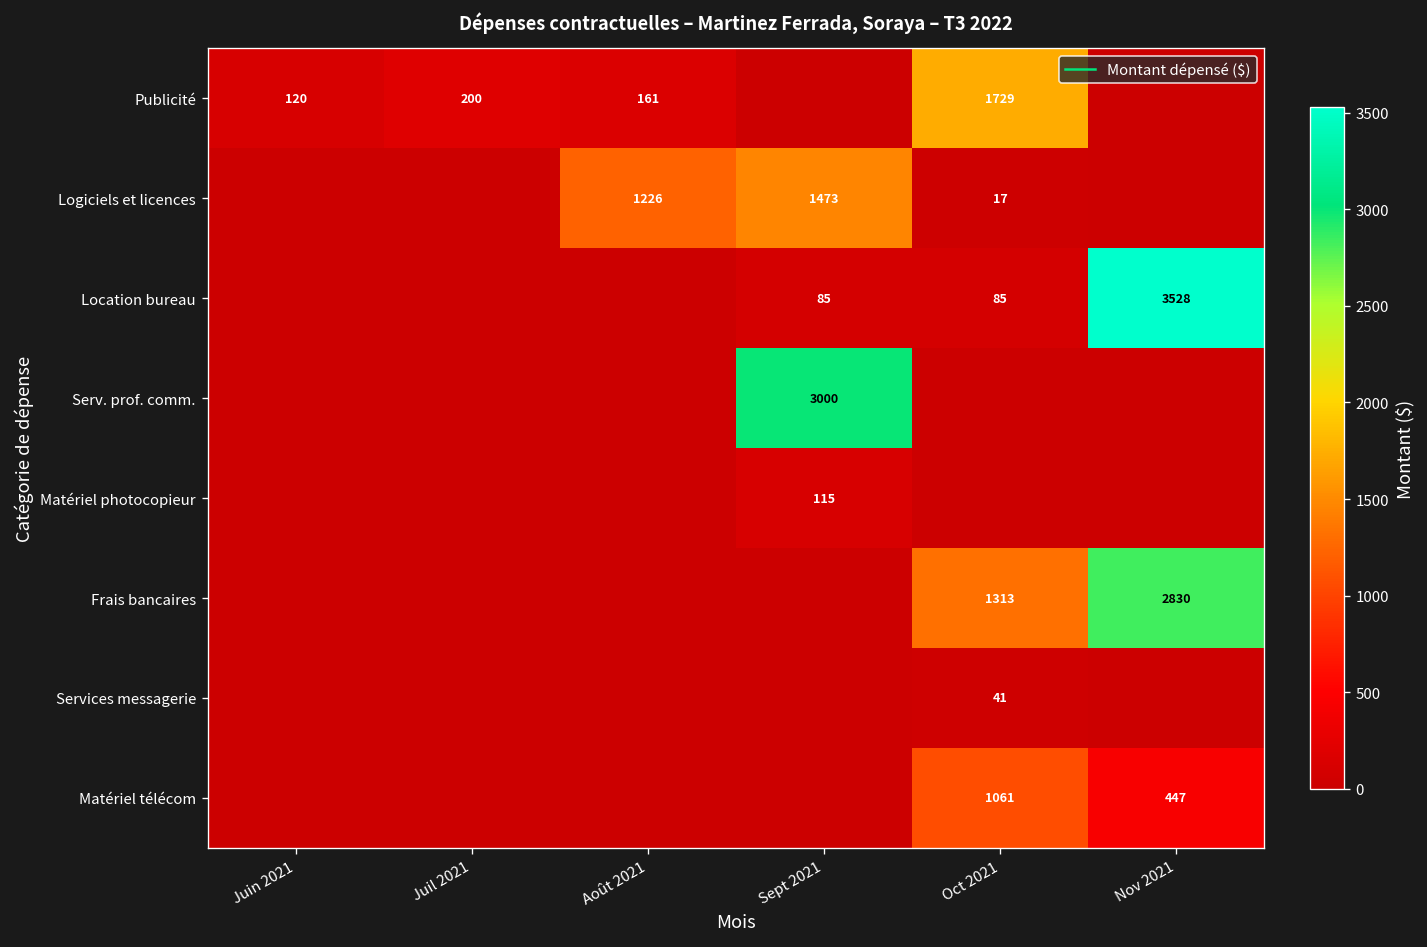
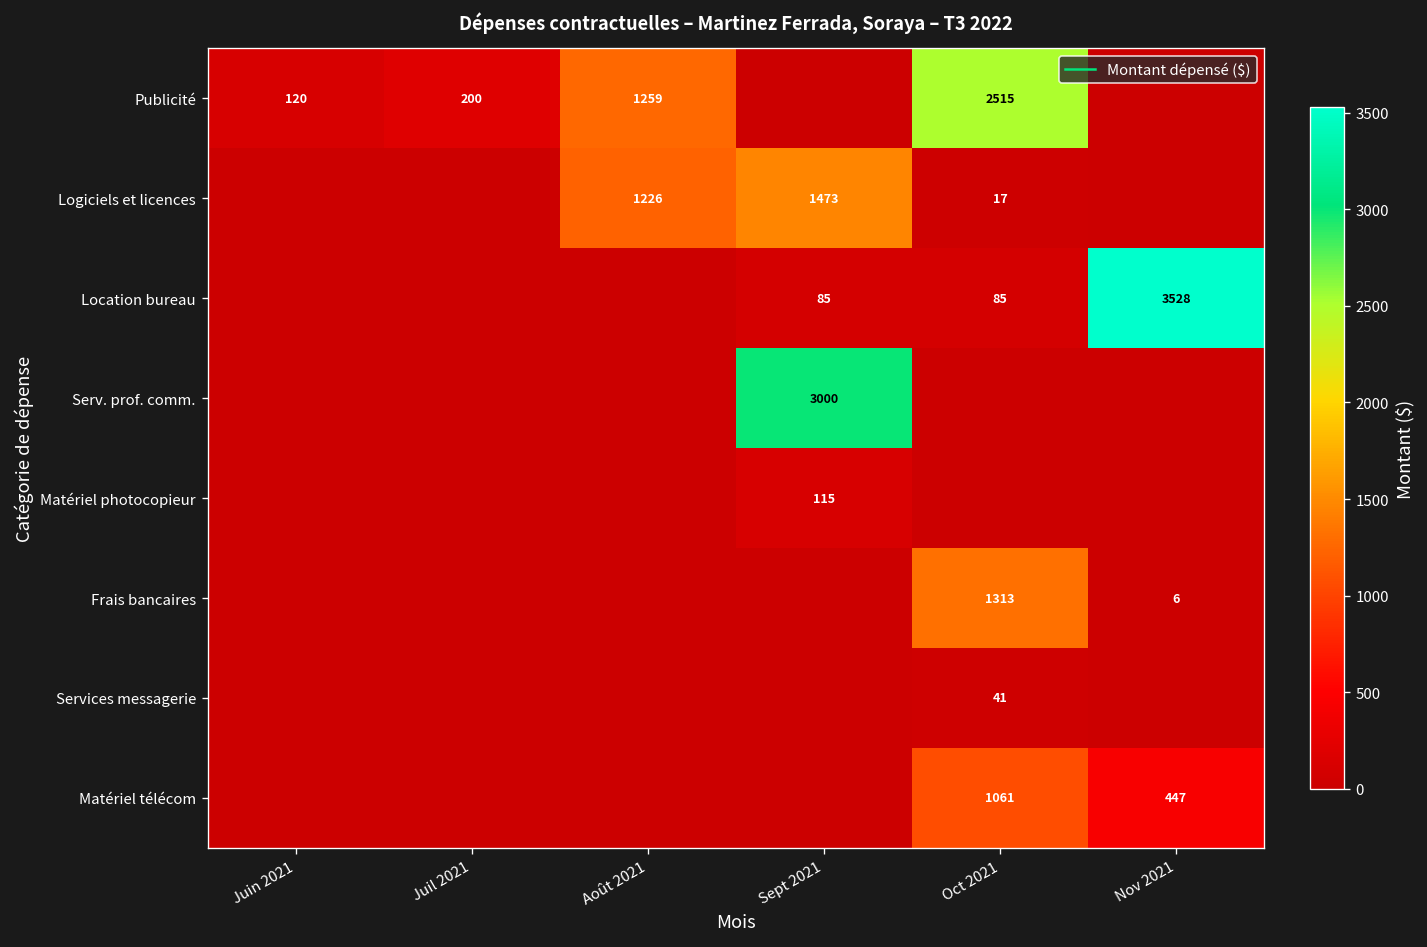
  {
    "Publicité": {
      "Juin 2021": 120,
      "Juil 2021": 200,
-     "Août 2021": 161,
-     "Oct 2021": 1729
+     "Août 2021": 1259,
+     "Oct 2021": 2515
    },
    "Logiciels et licences": {
      "Août 2021": 1226,
      "Sept 2021": 1473,
      "Oct 2021": 17
    },
    "Location bureau": {
      "Sept 2021": 85,
      "Oct 2021": 85,
      "Nov 2021": 3528
    },
    "Serv. prof. comm.": {
      "Sept 2021": 3000
    },
    "Matériel photocopieur": {
      "Sept 2021": 115
    },
    "Frais bancaires": {
      "Oct 2021": 1313,
-     "Nov 2021": 2830
+     "Nov 2021": 6
    },
    "Services messagerie": {
      "Oct 2021": 41
    },
    "Matériel télécom": {
      "Oct 2021": 1061,
      "Nov 2021": 447
    }
  }
